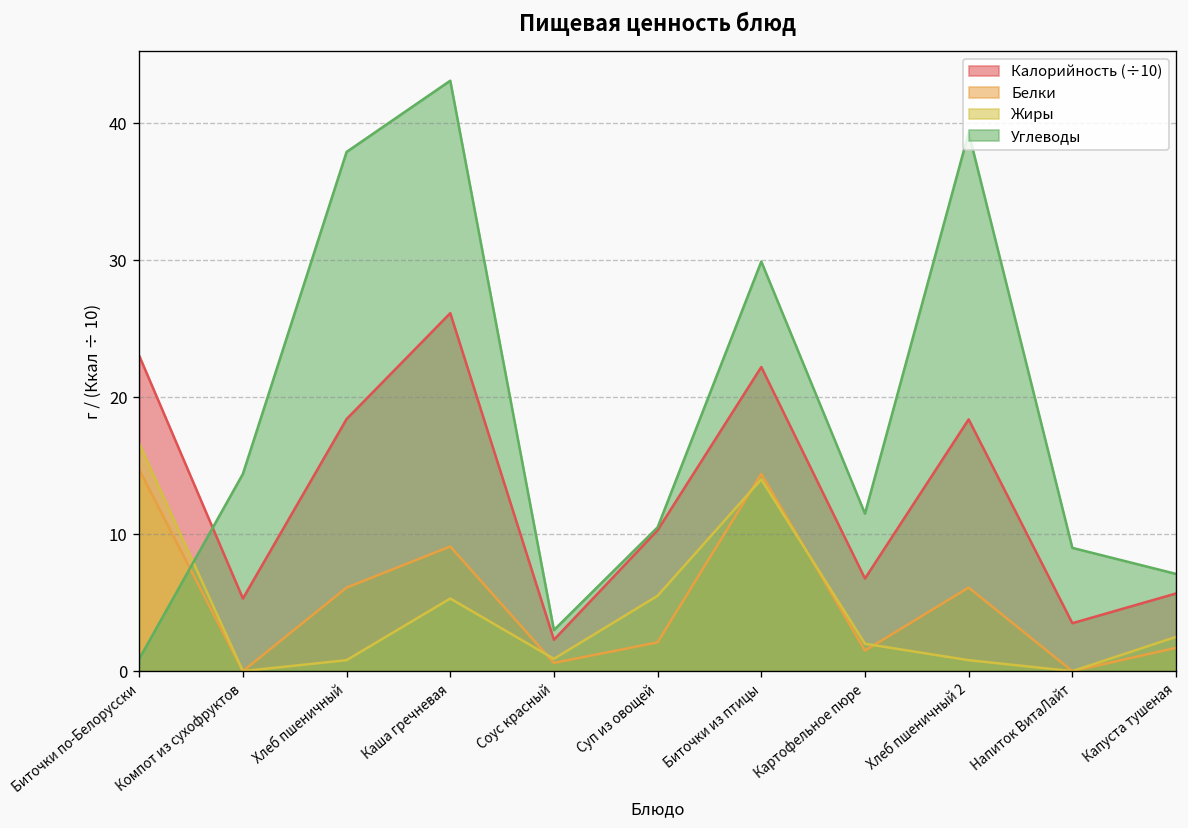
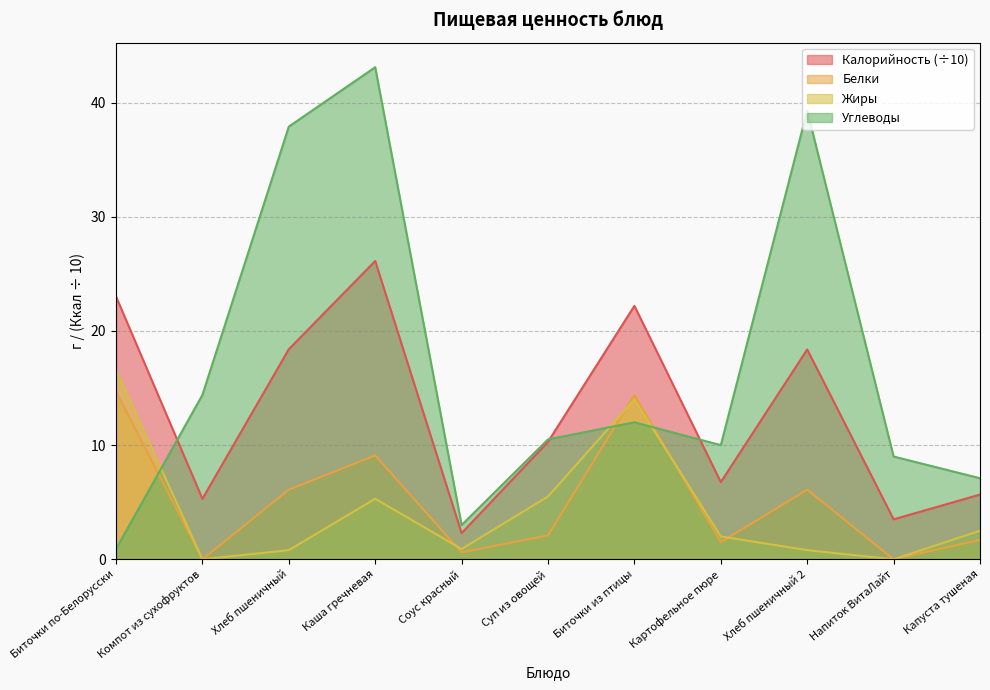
  {
    "Калорийность (÷10)": {
      "Биточки по-Белорусски": 23.0,
      "Компот из сухофруктов": 5.3,
      "Хлеб пшеничный": 18.4,
      "Каша гречневая": 26.1,
      "Соус красный": 2.3,
      "Биточки из птицы": 22.2,
      "Картофельное пюре": 6.8,
      "Хлеб пшеничный 2": 18.4,
      "Напиток ВитаЛайт": 3.5,
      "Капуста тушеная": 5.7
    },
    "Углеводы": {
      "Биточки по-Белорусски": 0.9,
      "Компот из сухофруктов": 14.4,
      "Хлеб пшеничный": 37.9,
      "Каша гречневая": 43.1,
      "Соус красный": 3.0,
-     "Биточки из птицы": 29.9,
-     "Картофельное пюре": 11.5,
+     "Биточки из птицы": 12.0,
+     "Картофельное пюре": 10.0,
      "Напиток ВитаЛайт": 9.0,
      "Капуста тушеная": 7.1
    }
  }
